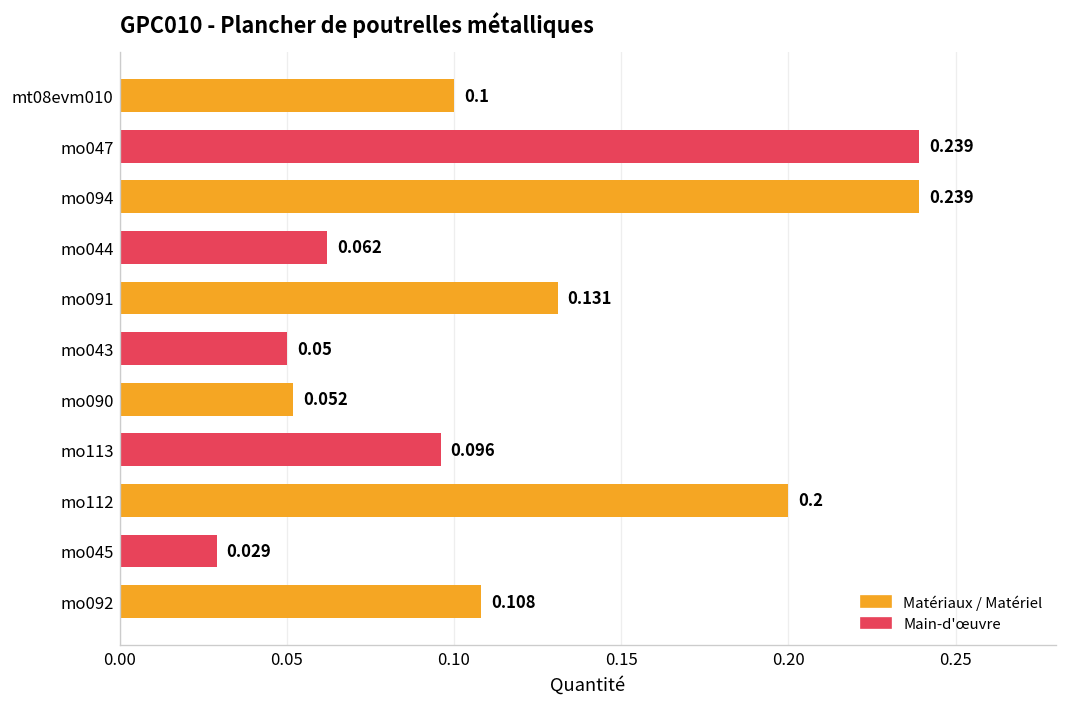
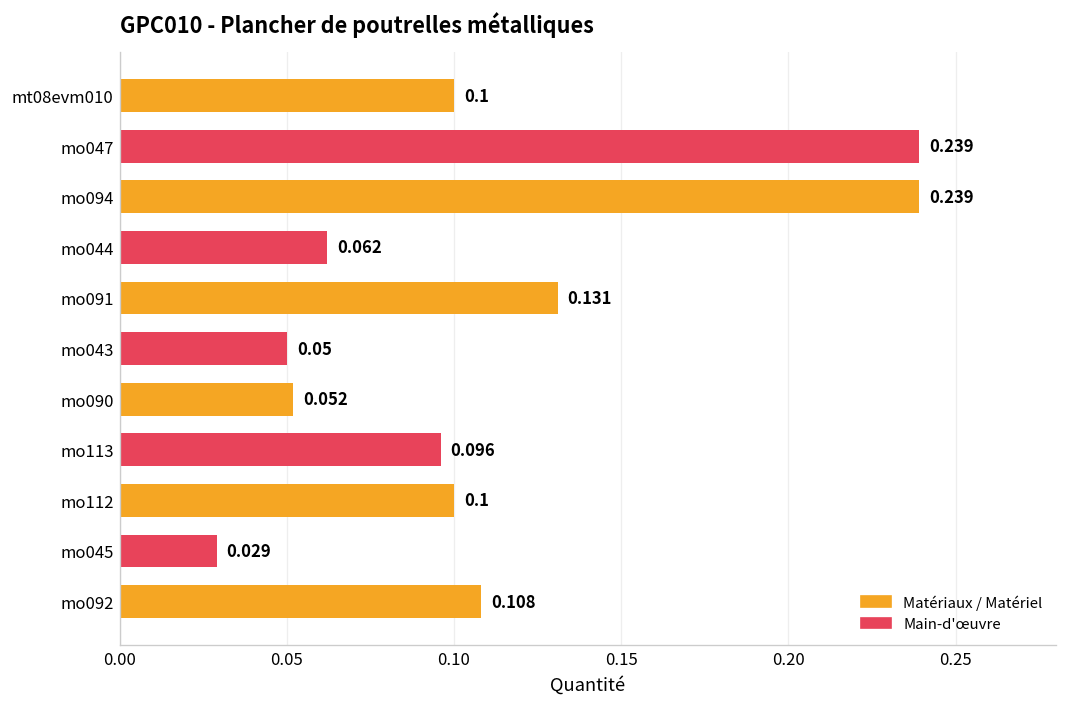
  {
    "mt08evm010": 0.1,
    "mo047": 0.239,
    "mo094": 0.239,
    "mo044": 0.062,
    "mo091": 0.131,
    "mo043": 0.05,
    "mo090": 0.052,
    "mo113": 0.096,
-   "mo112": 0.2,
+   "mo112": 0.1,
    "mo045": 0.029,
    "mo092": 0.108
  }
